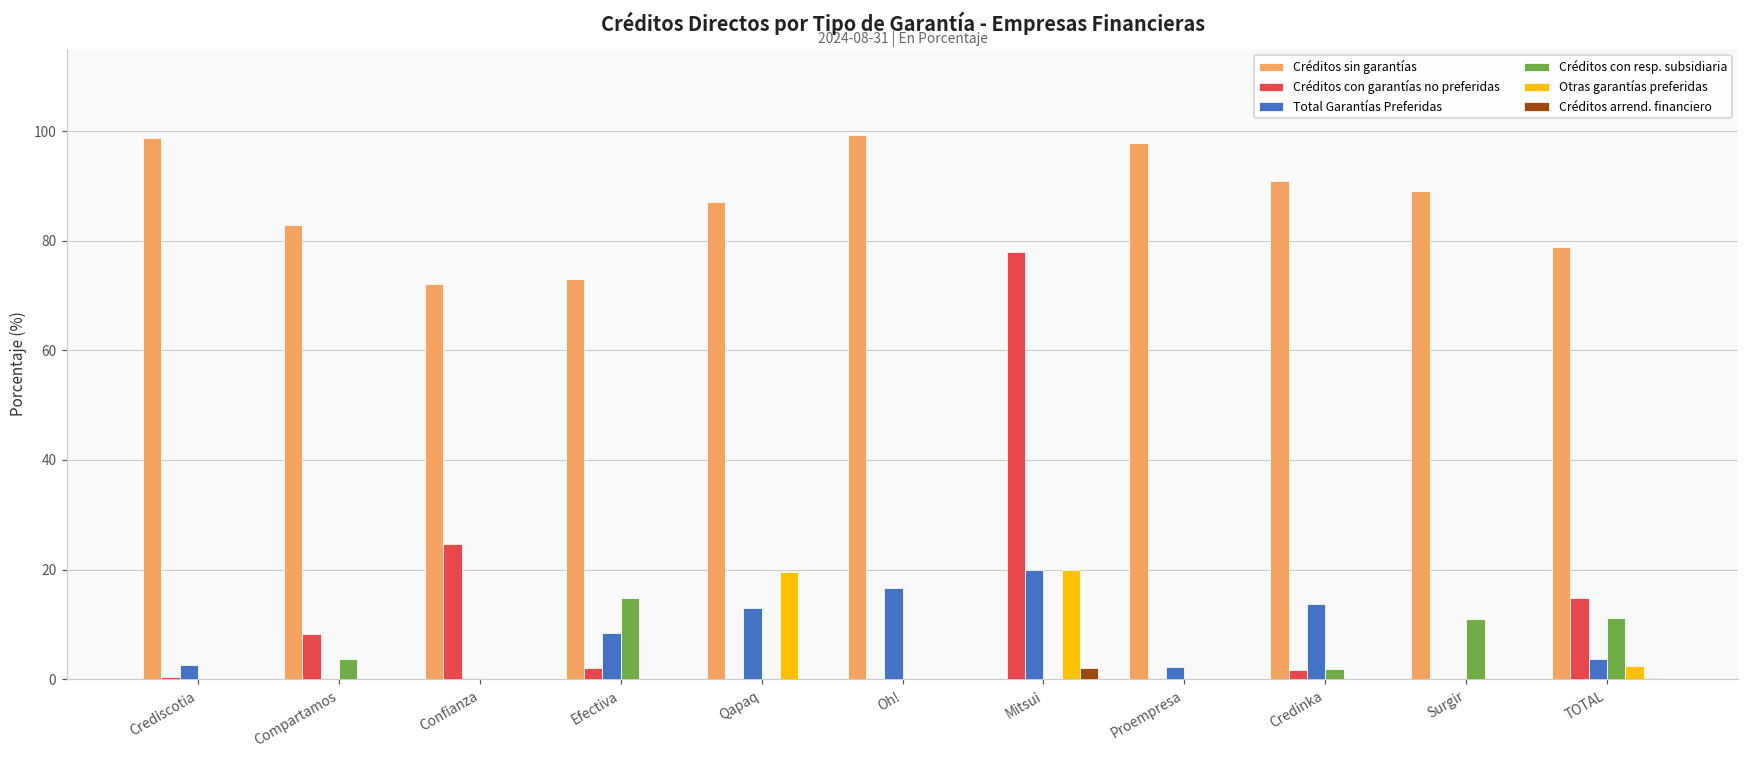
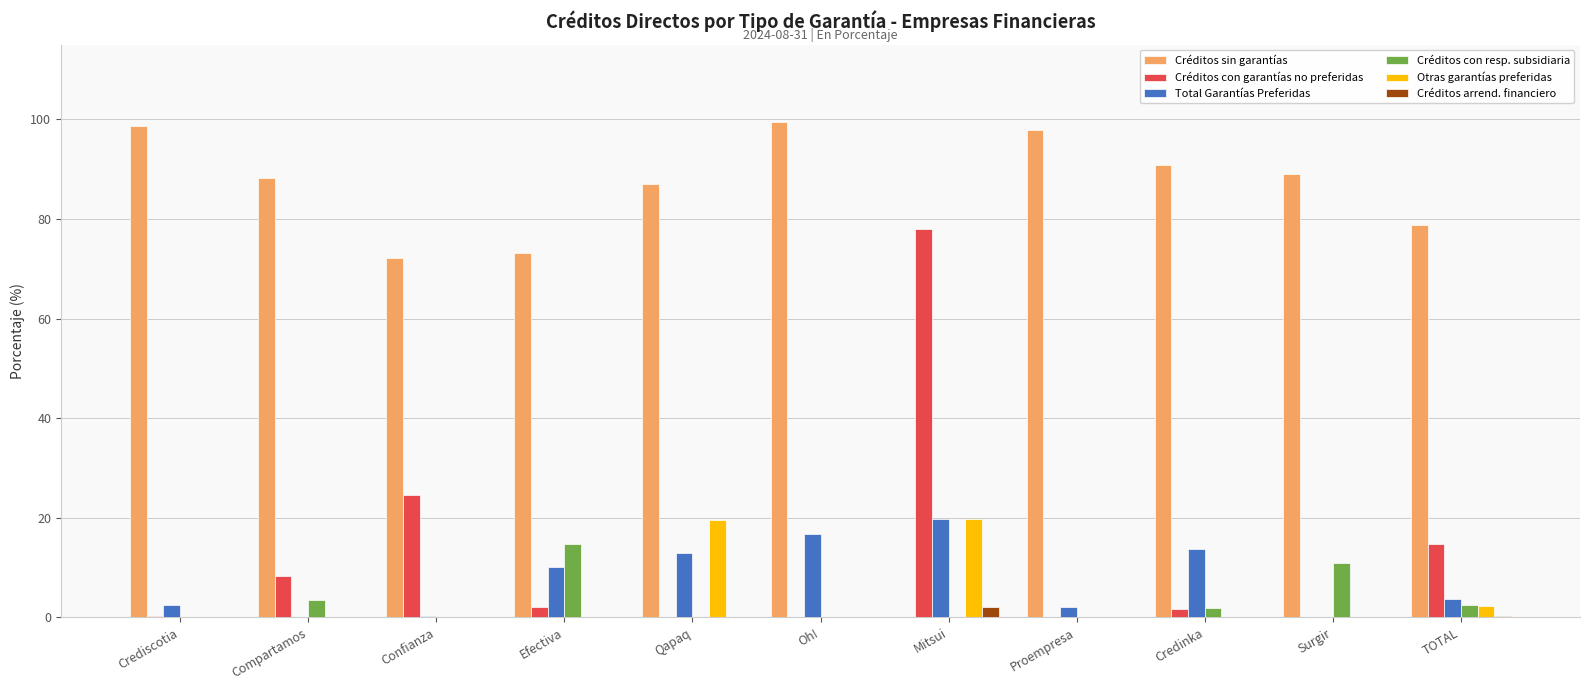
  {
    "Créditos sin garantías": {
      "Crediscotia": 99,
-     "Compartamos": 83,
+     "Compartamos": 88,
      "Confianza": 72,
      "Efectiva": 73,
      "Qapaq": 87,
      "Oh!": 99,
      "Mitsui": 0,
      "Proempresa": 98,
      "Credinka": 91,
      "Surgir": 89,
      "TOTAL": 79
    },
    "Créditos con garantías no preferidas": {
      "Compartamos": 8,
      "Confianza": 25,
      "Efectiva": 2,
      "Oh!": 0,
      "Mitsui": 78,
      "Proempresa": 0,
      "Credinka": 2,
      "Surgir": 0,
      "TOTAL": 15
    },
    "Total Garantías Preferidas": {
      "Crediscotia": 3,
      "Compartamos": 0,
-     "Efectiva": 8,
+     "Efectiva": 10,
      "Qapaq": 13,
      "Oh!": 17,
      "Mitsui": 20,
      "Proempresa": 2,
      "Credinka": 14,
      "Surgir": 0,
      "TOTAL": 4
    },
    "Créditos con resp. subsidiaria": {
      "Compartamos": 4,
      "Efectiva": 15,
      "Qapaq": 0,
      "Oh!": 0,
      "Mitsui": 0,
      "Proempresa": 0,
      "Credinka": 2,
      "Surgir": 11,
-     "TOTAL": 11
+     "TOTAL": 3
    },
    "Otras garantías preferidas": {
      "Compartamos": 0,
      "Confianza": 0,
      "Efectiva": 0,
      "Qapaq": 20,
      "Oh!": 0,
      "Mitsui": 20,
      "Credinka": 0,
      "Surgir": 0,
      "TOTAL": 2
    },
    "Créditos arrend. financiero": {
      "Crediscotia": 0,
      "Compartamos": 0,
      "Confianza": 0,
      "Efectiva": 0,
      "Qapaq": 0,
      "Oh!": 0,
      "Mitsui": 2,
      "Proempresa": 0,
      "Credinka": 0,
      "Surgir": 0
    }
  }
